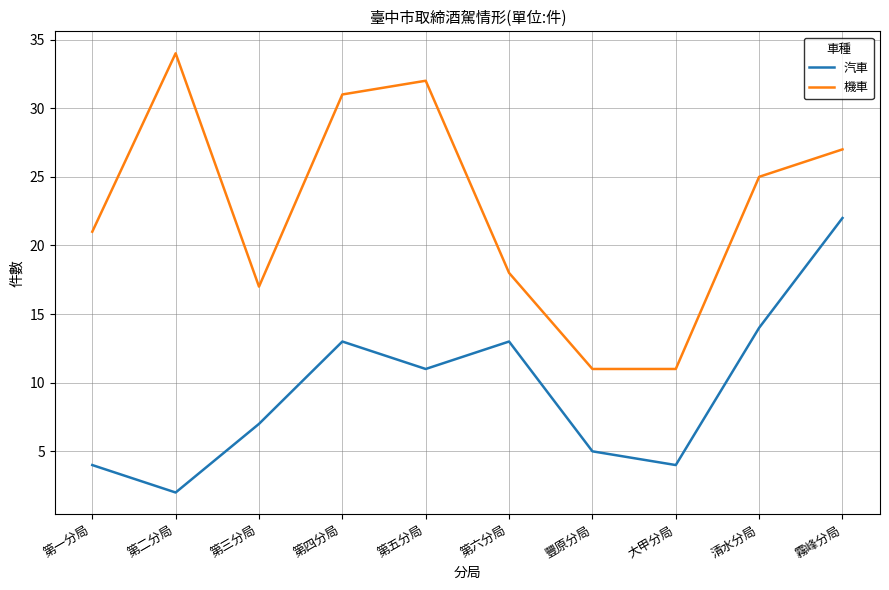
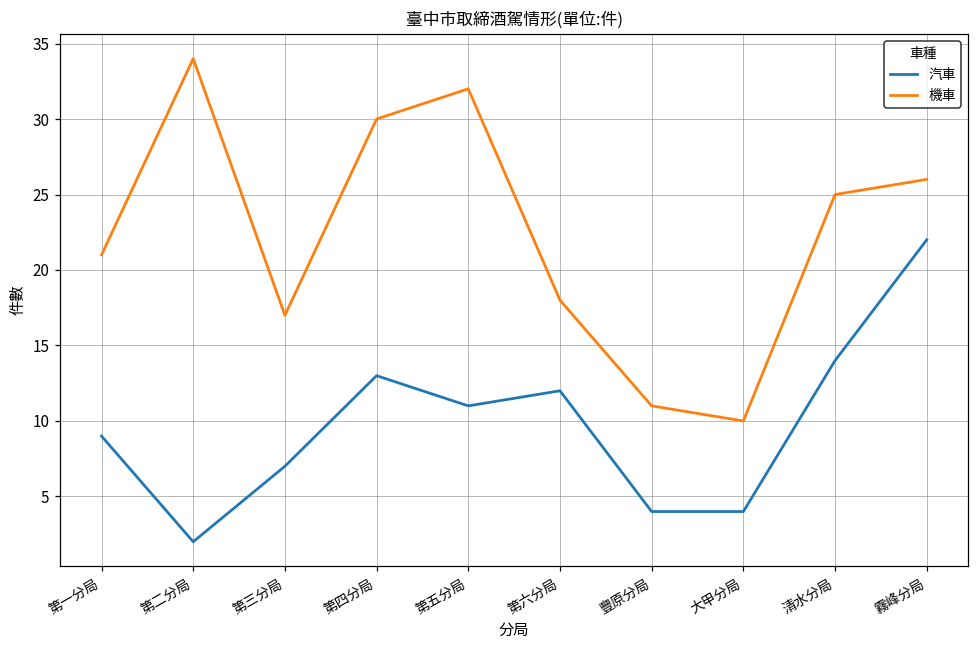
  {
    "汽車": {
-     "第一分局": 4,
+     "第一分局": 9,
      "第二分局": 2,
      "第三分局": 7,
      "第四分局": 13,
      "第五分局": 11,
-     "第六分局": 13,
-     "豐原分局": 5,
+     "第六分局": 12,
+     "豐原分局": 4,
      "大甲分局": 4,
      "清水分局": 14,
      "霧峰分局": 22
    },
    "機車": {
      "第一分局": 21,
      "第二分局": 34,
      "第三分局": 17,
-     "第四分局": 31,
+     "第四分局": 30,
      "第五分局": 32,
      "第六分局": 18,
      "豐原分局": 11,
-     "大甲分局": 11,
+     "大甲分局": 10,
      "清水分局": 25,
-     "霧峰分局": 27
+     "霧峰分局": 26
    }
  }
